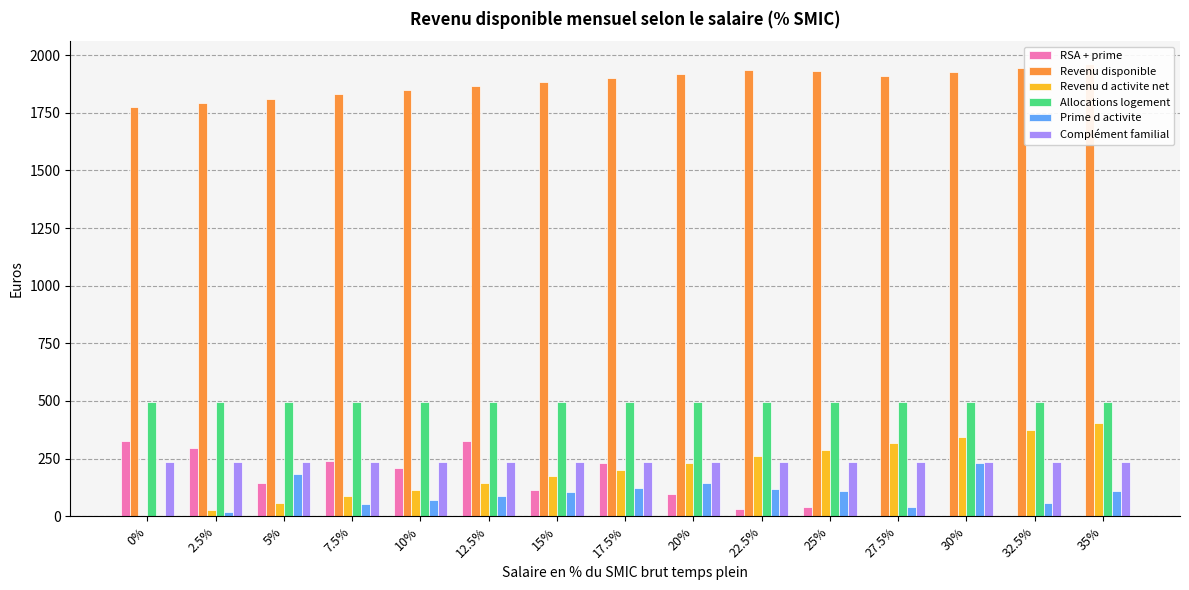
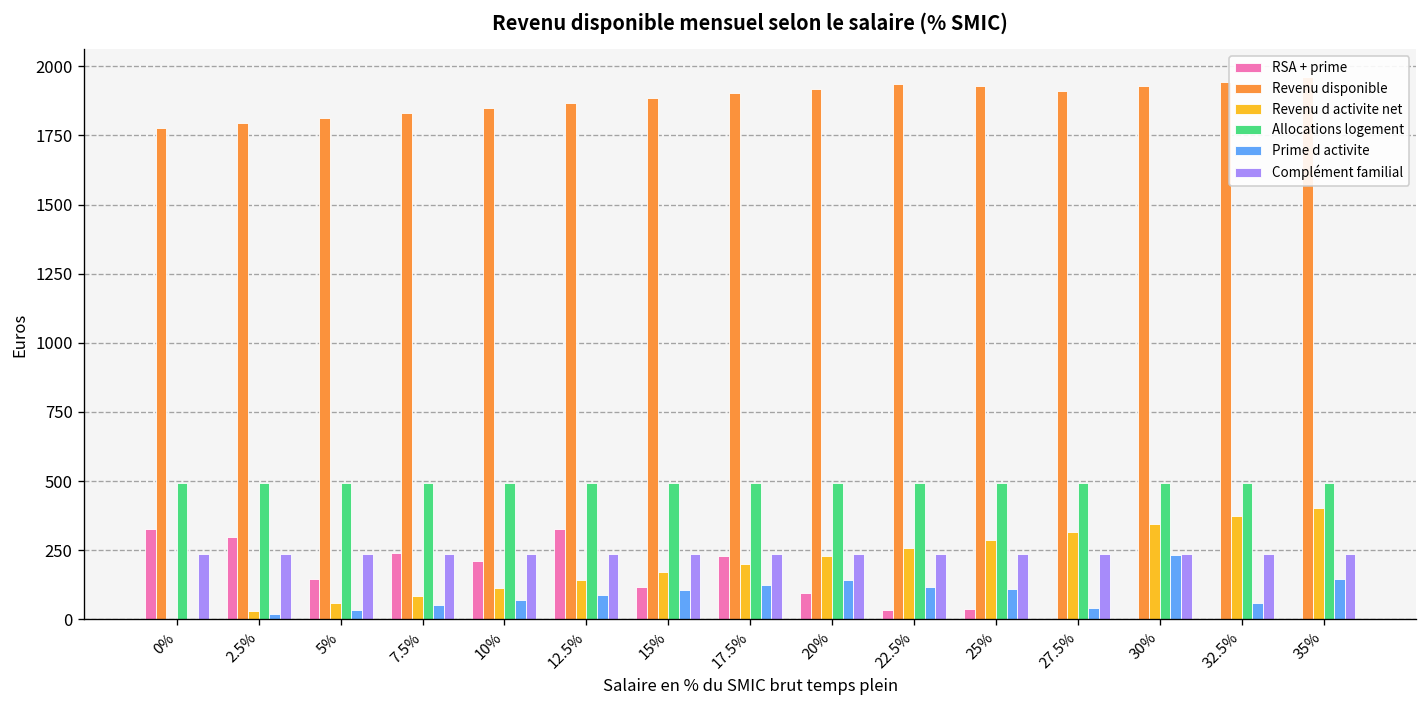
  {
    "RSA + prime": {
      "0%": 330,
      "2.5%": 300,
      "5%": 140,
      "7.5%": 240,
      "10%": 210,
      "12.5%": 330,
      "15%": 120,
      "17.5%": 230,
      "20%": 100,
      "22.5%": 30,
      "25%": 40,
      "27.5%": 0,
      "30%": 0,
      "32.5%": 0,
      "35%": 0
    },
    "Allocations logement": {
      "0%": 490,
      "2.5%": 490,
      "5%": 490,
      "7.5%": 490,
      "10%": 490,
      "12.5%": 490,
      "15%": 490,
      "17.5%": 490,
      "20%": 490,
      "22.5%": 490,
      "25%": 490,
      "27.5%": 490,
      "30%": 490,
      "32.5%": 490,
      "35%": 490
    },
    "Prime d activite": {
      "0%": 0,
      "2.5%": 20,
-     "5%": 180,
+     "5%": 40,
      "7.5%": 50,
      "10%": 70,
      "12.5%": 90,
      "15%": 110,
      "17.5%": 120,
      "20%": 140,
      "22.5%": 120,
      "25%": 110,
      "27.5%": 40,
      "30%": 230,
      "32.5%": 60,
-     "35%": 110
+     "35%": 150
    },
    "Complément familial": {
      "0%": 240,
      "2.5%": 240,
      "5%": 240,
      "7.5%": 240,
      "10%": 240,
      "12.5%": 240,
      "15%": 240,
      "17.5%": 240,
      "20%": 240,
      "22.5%": 240,
      "25%": 240,
      "27.5%": 240,
      "30%": 240,
      "32.5%": 240,
      "35%": 240
    }
  }
